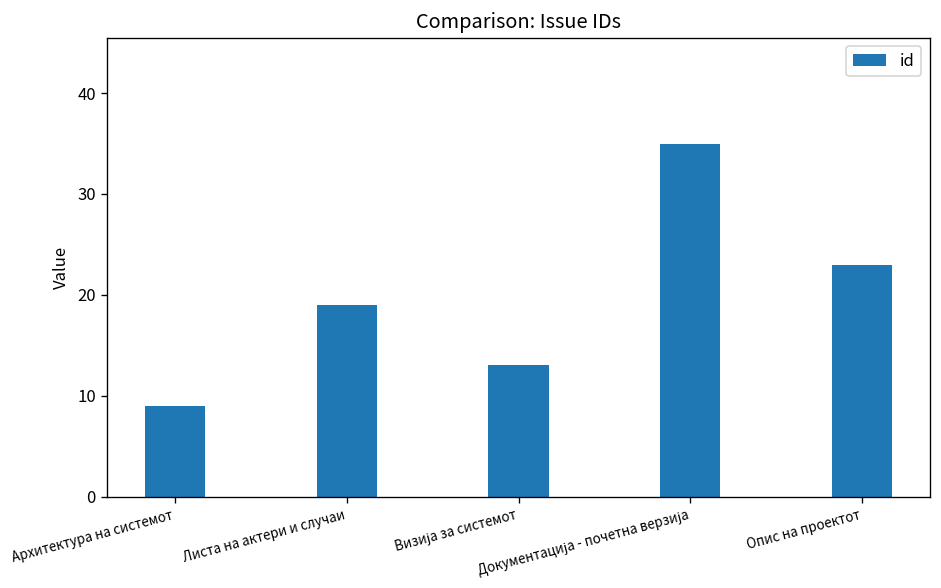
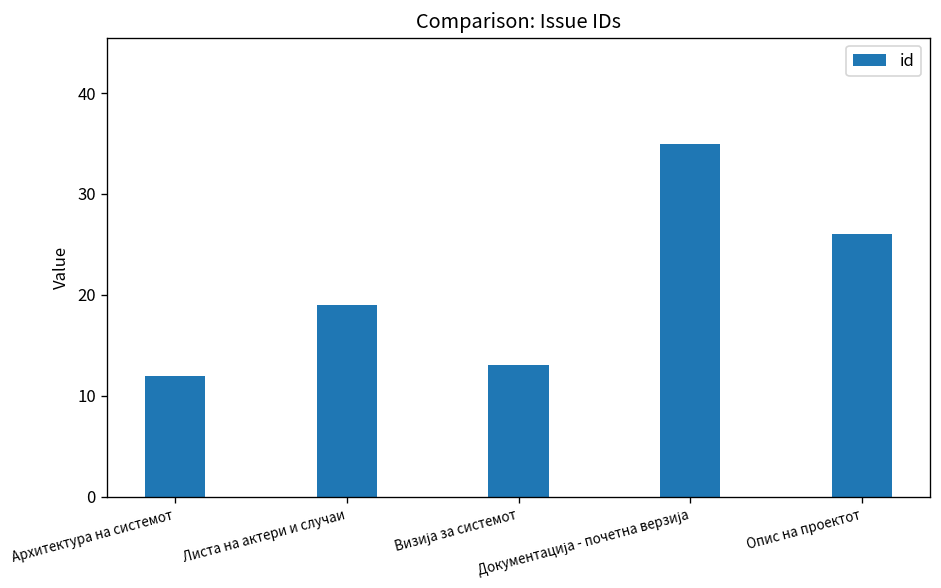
  {
-   "Архитектура на системот": 9,
+   "Архитектура на системот": 12,
    "Листа на актери и случаи": 19,
    "Визија за системот": 13,
    "Документација - почетна верзија": 35,
-   "Опис на проектот": 23
+   "Опис на проектот": 26
  }
